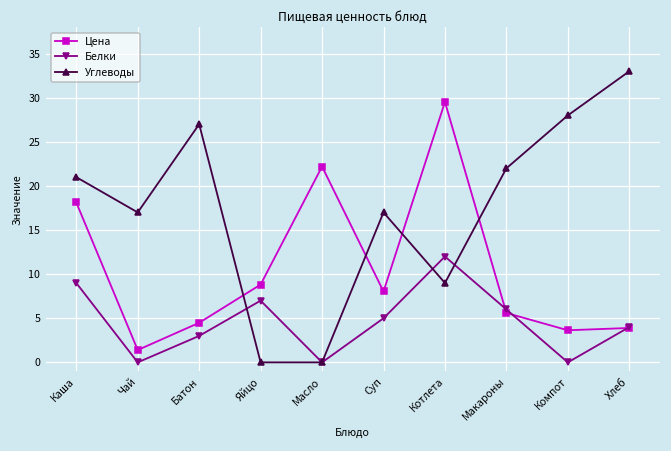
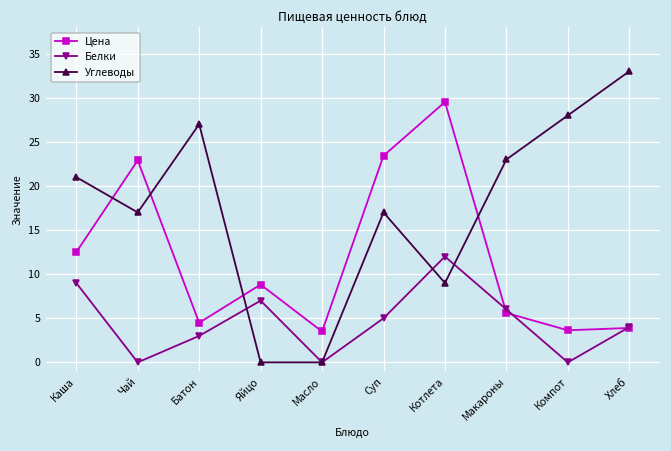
  {
    "Цена": {
-     "Каша": 18,
-     "Чай": 1,
+     "Каша": 12,
+     "Чай": 23,
      "Батон": 4,
      "Яйцо": 9,
-     "Масло": 22,
-     "Суп": 8,
+     "Масло": 4,
+     "Суп": 23,
      "Котлета": 30,
      "Макароны": 6,
      "Компот": 4
    },
    "Белки": {
      "Каша": 9,
      "Чай": 0,
      "Батон": 3,
      "Яйцо": 7,
      "Суп": 5,
      "Котлета": 12,
      "Макароны": 6,
      "Компот": 0
    },
    "Углеводы": {
      "Каша": 21,
      "Чай": 17,
      "Батон": 27,
      "Яйцо": 0,
      "Суп": 17,
      "Котлета": 9,
-     "Макароны": 22,
+     "Макароны": 23,
      "Компот": 28,
      "Хлеб": 33
    }
  }
